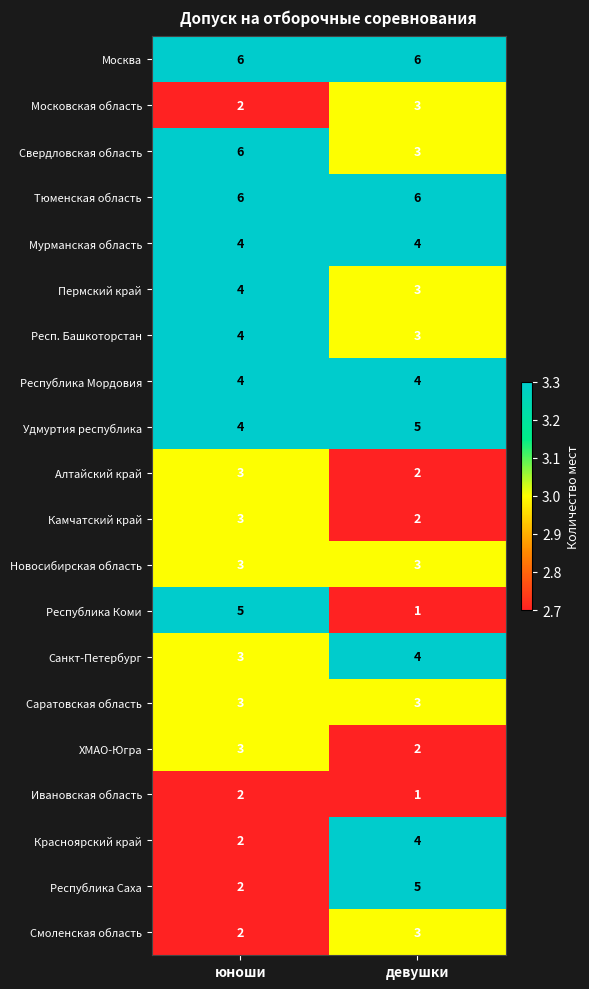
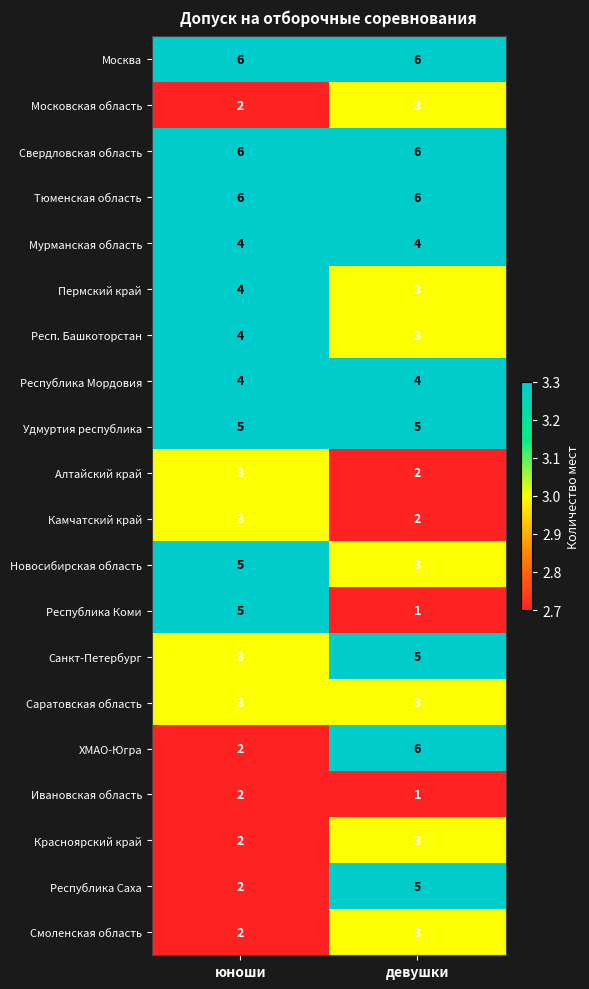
  {
    "Москва": {
      "юноши": 6,
      "девушки": 6
    },
    "Московская область": {
      "юноши": 2,
      "девушки": 3
    },
    "Свердловская область": {
      "юноши": 6,
-     "девушки": 3
+     "девушки": 6
    },
    "Тюменская область": {
      "юноши": 6,
      "девушки": 6
    },
    "Мурманская область": {
      "юноши": 4,
      "девушки": 4
    },
    "Пермский край": {
      "юноши": 4,
      "девушки": 3
    },
    "Респ. Башкоторстан": {
      "юноши": 4,
      "девушки": 3
    },
    "Республика Мордовия": {
      "юноши": 4,
      "девушки": 4
    },
    "Удмуртия республика": {
-     "юноши": 4,
+     "юноши": 5,
      "девушки": 5
    },
    "Алтайский край": {
      "юноши": 3,
      "девушки": 2
    },
    "Камчатский край": {
      "юноши": 3,
      "девушки": 2
    },
    "Новосибирская область": {
-     "юноши": 3,
+     "юноши": 5,
      "девушки": 3
    },
    "Республика Коми": {
      "юноши": 5,
      "девушки": 1
    },
    "Санкт-Петербург": {
      "юноши": 3,
-     "девушки": 4
+     "девушки": 5
    },
    "Саратовская область": {
      "юноши": 3,
      "девушки": 3
    },
    "ХМАО-Югра": {
-     "юноши": 3,
-     "девушки": 2
+     "юноши": 2,
+     "девушки": 6
    },
    "Ивановская область": {
      "юноши": 2,
      "девушки": 1
    },
    "Красноярский край": {
      "юноши": 2,
-     "девушки": 4
+     "девушки": 3
    },
    "Республика Саха": {
      "юноши": 2,
      "девушки": 5
    },
    "Смоленская область": {
      "юноши": 2,
      "девушки": 3
    }
  }
